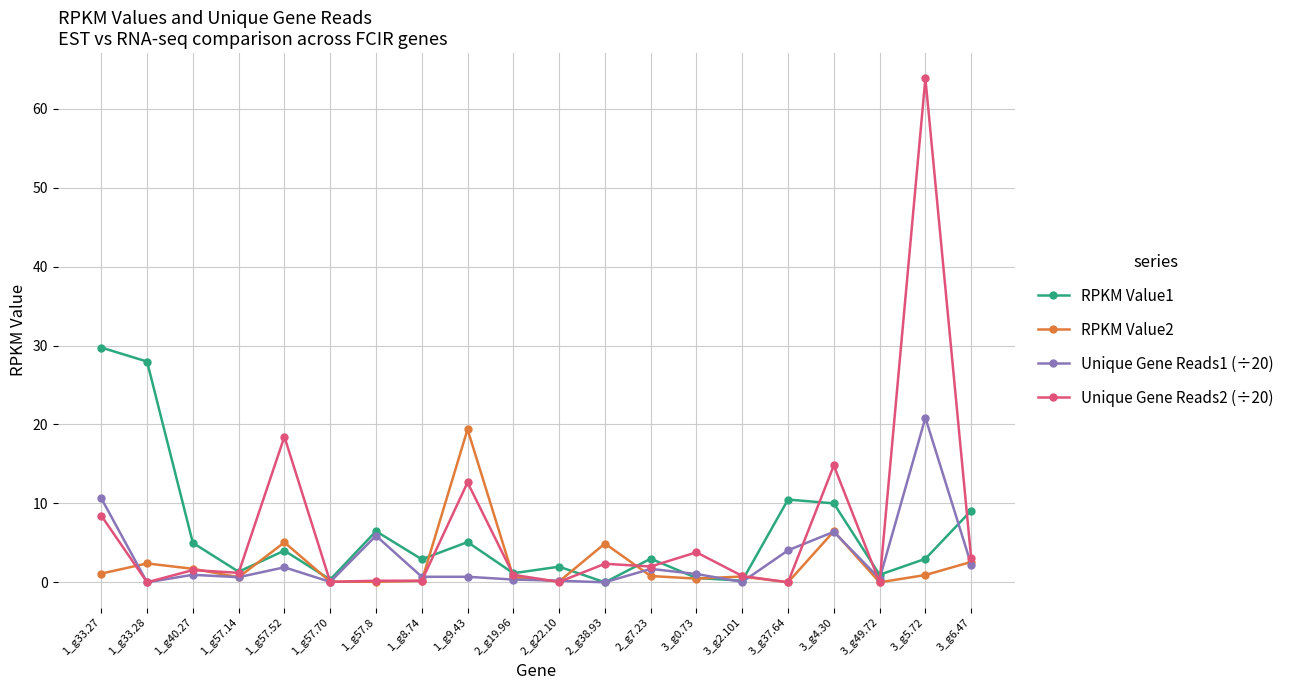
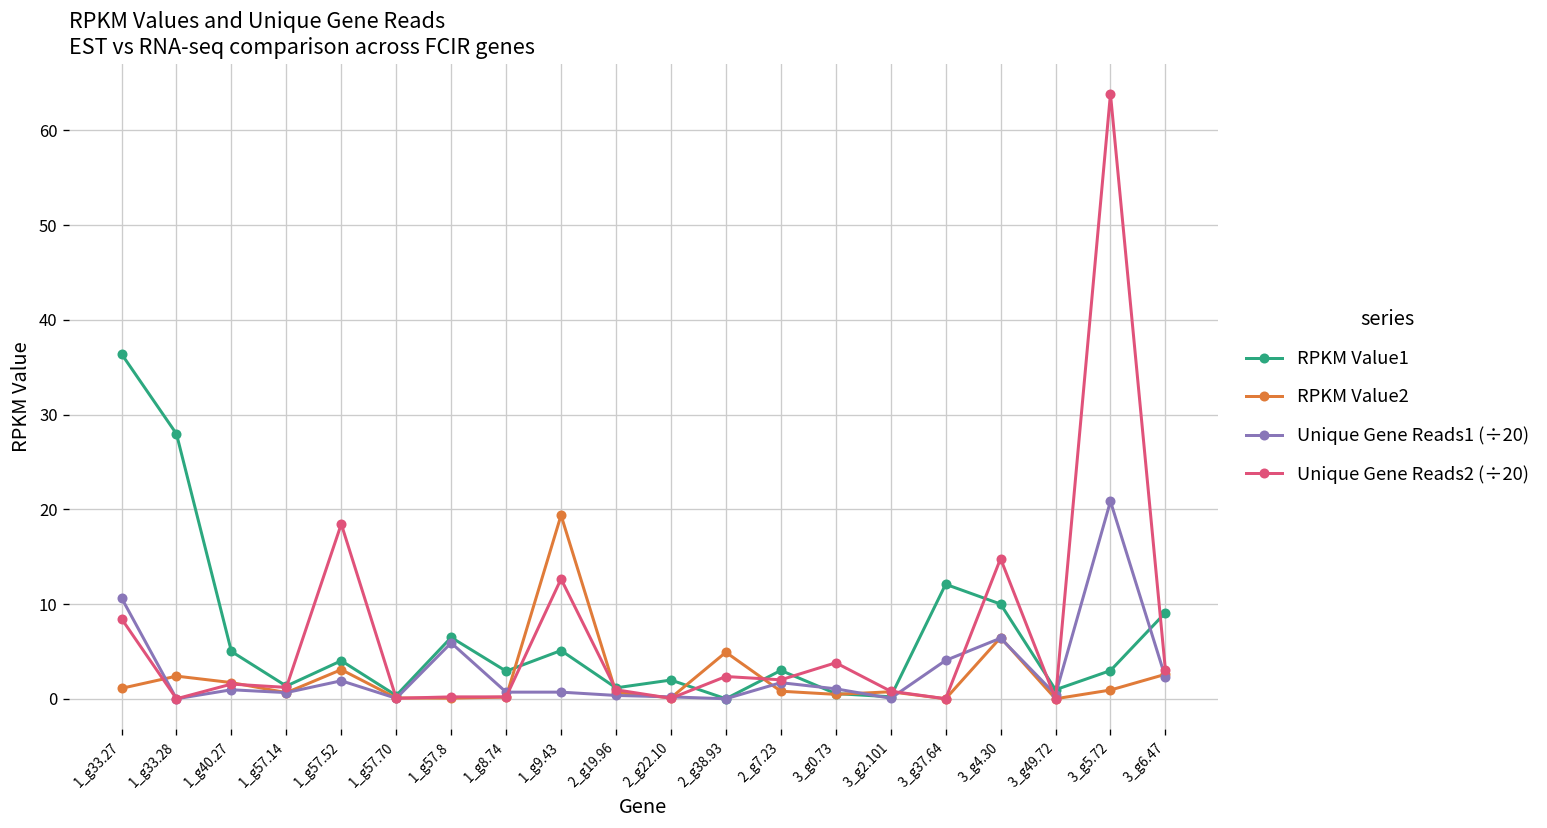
  {
    "RPKM Value1": {
-     "1_g33.27": 30,
+     "1_g33.27": 36,
      "1_g33.28": 28,
      "1_g40.27": 5,
      "1_g57.52": 4,
      "1_g57.8": 6,
      "1_g8.74": 3,
      "1_g9.43": 5,
      "2_g22.10": 2,
      "2_g7.23": 3,
-     "3_g37.64": 10,
+     "3_g37.64": 12,
      "3_g4.30": 10,
      "3_g49.72": 1,
      "3_g5.72": 3,
      "3_g6.47": 9
    },
    "RPKM Value2": {
      "1_g33.27": 1,
      "1_g33.28": 2,
-     "1_g57.52": 5,
+     "1_g57.52": 3,
      "1_g9.43": 19,
      "2_g38.93": 5,
      "2_g7.23": 1,
      "3_g5.72": 1,
      "3_g6.47": 3
    },
    "Unique Gene Reads1 (÷20)": {
      "1_g33.27": 11,
      "1_g40.27": 1,
      "1_g57.52": 2,
      "1_g57.8": 6,
      "1_g8.74": 1,
      "1_g9.43": 1,
      "3_g0.73": 1,
      "3_g37.64": 4,
      "3_g49.72": 0,
      "3_g5.72": 21,
      "3_g6.47": 2
    },
    "Unique Gene Reads2 (÷20)": {
      "1_g33.27": 8,
      "1_g57.52": 18,
      "1_g9.43": 13,
      "2_g38.93": 2,
      "3_g0.73": 4,
      "3_g4.30": 15,
      "3_g5.72": 64,
      "3_g6.47": 3
    }
  }
